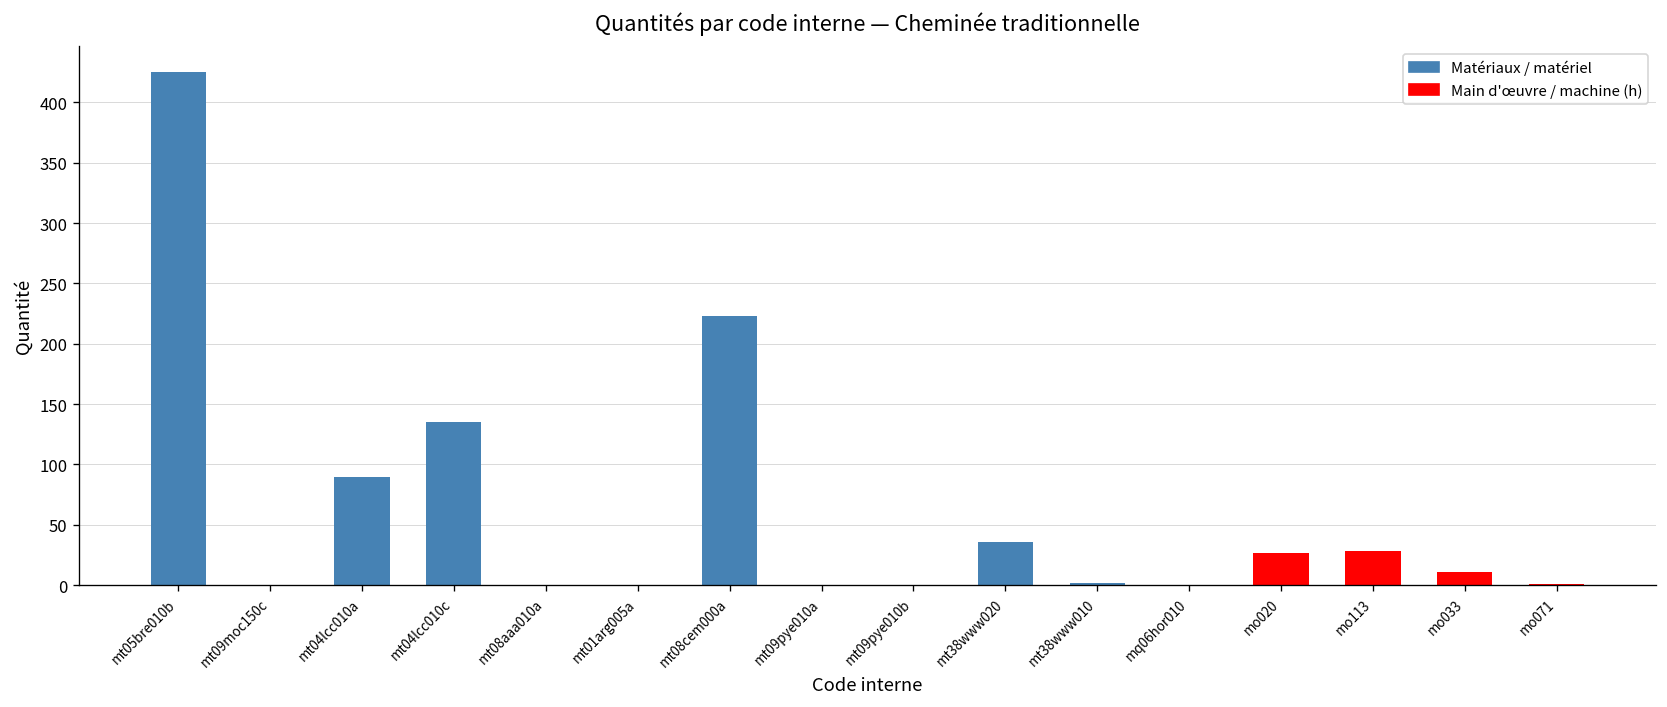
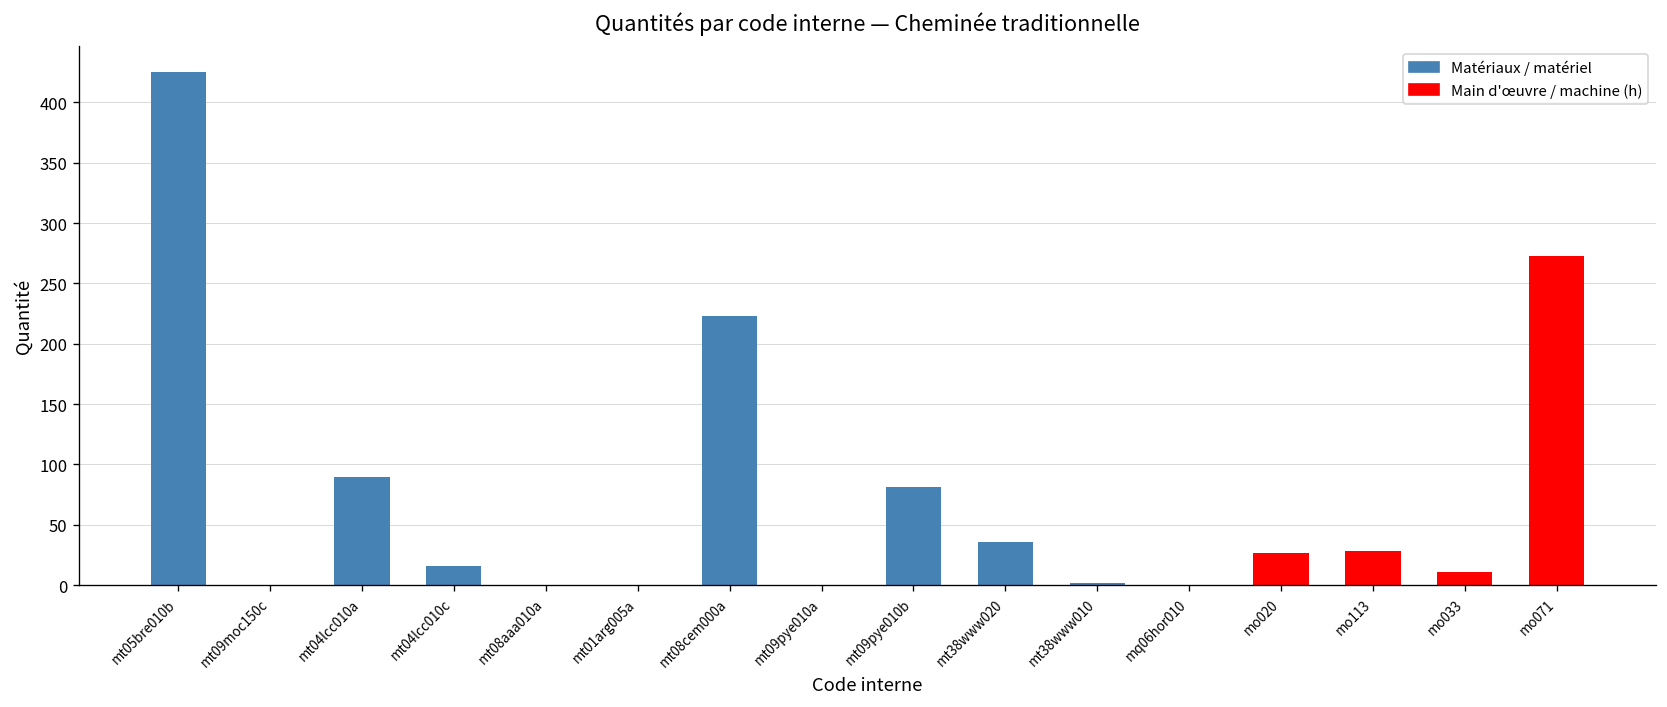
  {
    "mt05bre010b": 425,
    "mt04lcc010a": 90,
-   "mt04lcc010c": 135,
+   "mt04lcc010c": 16,
    "mt08cem000a": 223,
-   "mt09pye010b": 0,
+   "mt09pye010b": 82,
    "mt38www020": 36,
    "mo020": 27,
    "mo113": 29,
    "mo033": 11,
-   "mo071": 1
+   "mo071": 273
  }
